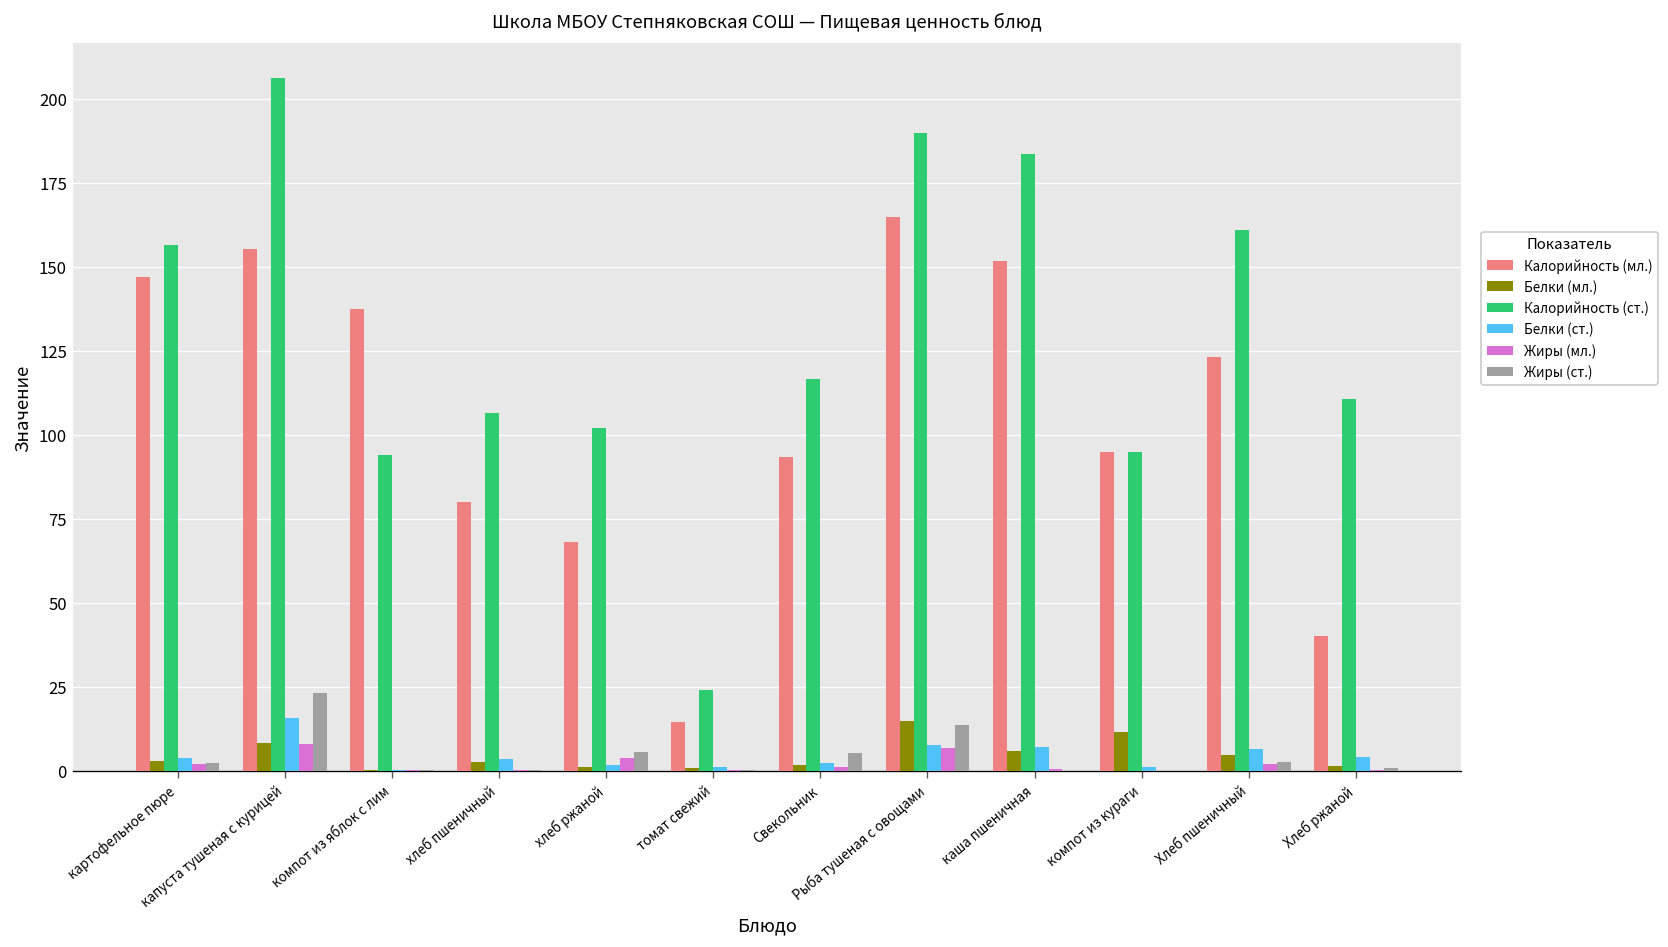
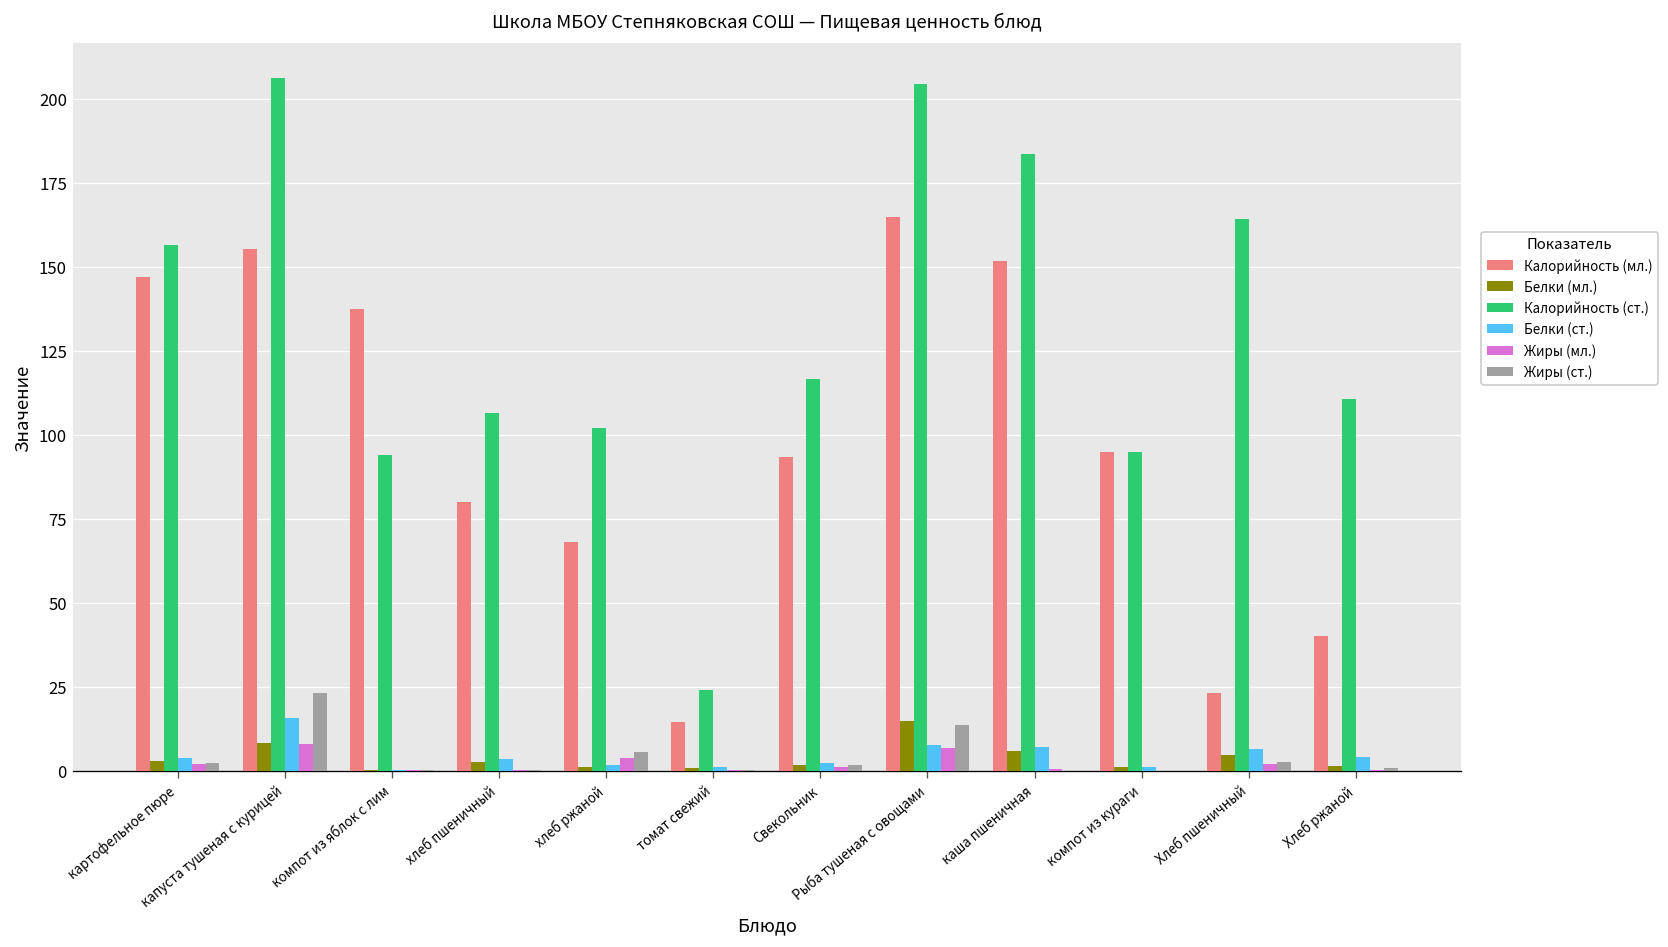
  {
    "Калорийность (мл.)": {
      "картофельное пюре": 147,
      "капуста тушеная с курицей": 155,
      "компот из яблок с лим": 137,
      "хлеб пшеничный": 80,
      "хлеб ржаной": 68,
      "томат свежий": 14,
      "Свекольник": 93,
      "Рыба тушеная с овощами": 165,
      "каша пшеничная": 152,
      "компот из кураги": 95,
-     "Хлеб пшеничный": 123,
+     "Хлеб пшеничный": 23,
      "Хлеб ржаной": 40
    },
    "Белки (мл.)": {
      "картофельное пюре": 3,
      "капуста тушеная с курицей": 8,
      "хлеб пшеничный": 3,
      "хлеб ржаной": 1,
      "Свекольник": 2,
      "Рыба тушеная с овощами": 15,
      "каша пшеничная": 6,
-     "компот из кураги": 12,
+     "компот из кураги": 1,
      "Хлеб пшеничный": 5,
      "Хлеб ржаной": 2
    },
    "Калорийность (ст.)": {
      "картофельное пюре": 157,
      "капуста тушеная с курицей": 206,
      "компот из яблок с лим": 94,
      "хлеб пшеничный": 107,
      "хлеб ржаной": 102,
      "томат свежий": 24,
      "Свекольник": 117,
-     "Рыба тушеная с овощами": 190,
+     "Рыба тушеная с овощами": 204,
      "каша пшеничная": 184,
      "компот из кураги": 95,
-     "Хлеб пшеничный": 161,
+     "Хлеб пшеничный": 164,
      "Хлеб ржаной": 111
    },
    "Белки (ст.)": {
      "картофельное пюре": 4,
      "капуста тушеная с курицей": 16,
      "хлеб пшеничный": 4,
      "хлеб ржаной": 2,
      "томат свежий": 1,
      "Свекольник": 2,
      "Рыба тушеная с овощами": 8,
      "каша пшеничная": 7,
      "компот из кураги": 1,
      "Хлеб пшеничный": 6,
      "Хлеб ржаной": 4
    },
    "Жиры (мл.)": {
      "картофельное пюре": 2,
      "капуста тушеная с курицей": 8,
      "хлеб ржаной": 4,
      "Свекольник": 1,
      "Рыба тушеная с овощами": 7,
      "компот из кураги": 0,
      "Хлеб пшеничный": 2
    },
    "Жиры (ст.)": {
      "картофельное пюре": 2,
      "капуста тушеная с курицей": 23,
      "хлеб ржаной": 6,
-     "Свекольник": 5,
+     "Свекольник": 2,
      "Рыба тушеная с овощами": 14,
      "компот из кураги": 0,
      "Хлеб пшеничный": 3
    }
  }
